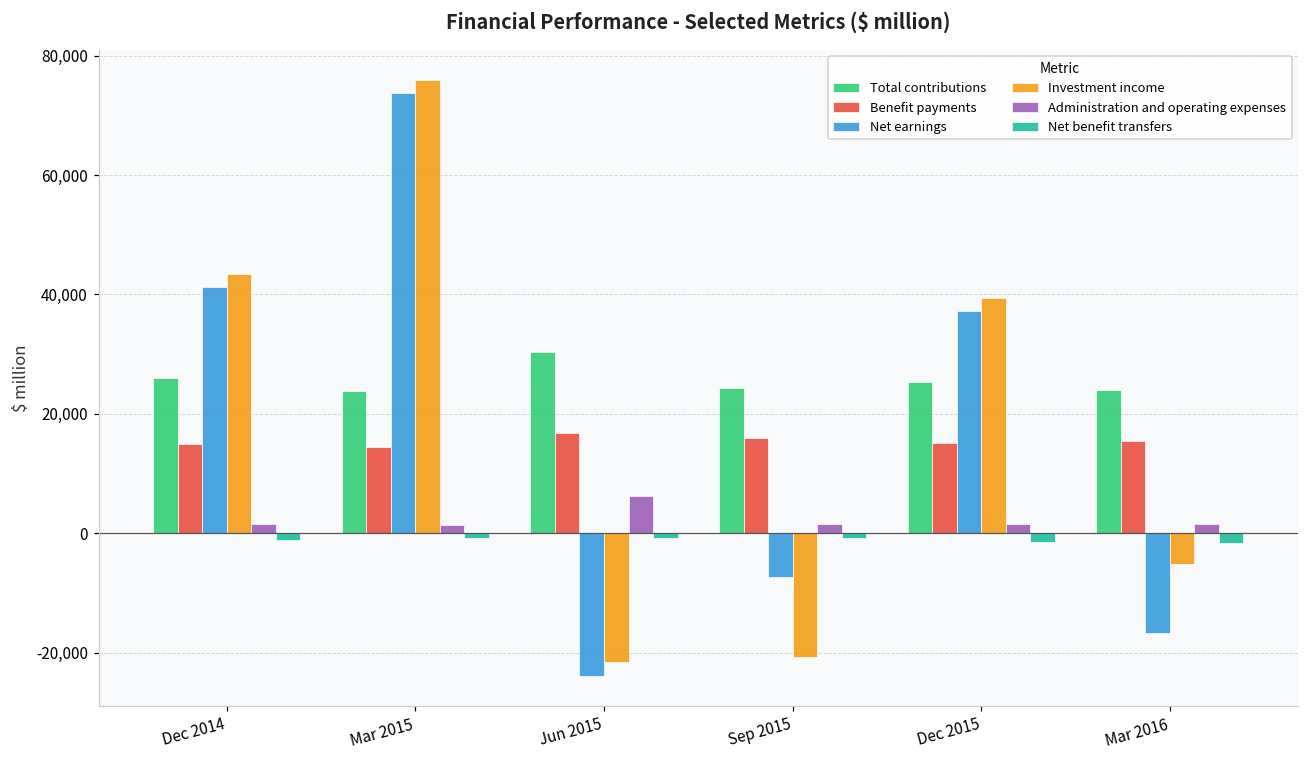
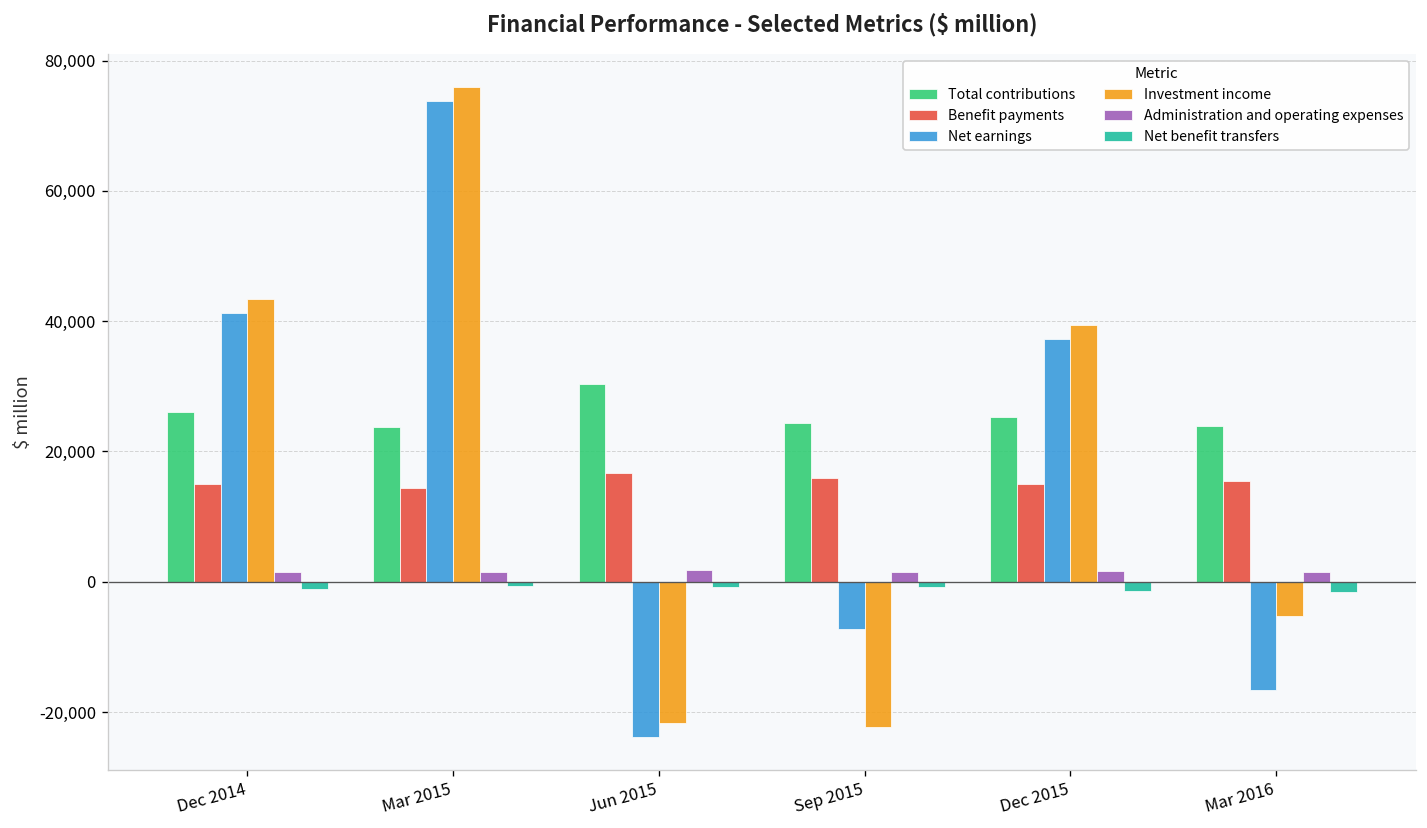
  {
    "Benefit payments": {
      "Dec 2014": "15,000",
      "Mar 2015": "14,000",
      "Jun 2015": "17,000",
      "Sep 2015": "16,000",
      "Dec 2015": "15,000",
      "Mar 2016": "15,000"
    },
    "Net earnings": {
      "Dec 2014": "41,000",
      "Mar 2015": "74,000",
      "Jun 2015": "-24,000",
      "Sep 2015": "-7,000",
      "Dec 2015": "37,000",
      "Mar 2016": "-17,000"
    },
    "Investment income": {
      "Dec 2014": "43,000",
      "Mar 2015": "76,000",
      "Jun 2015": "-22,000",
-     "Sep 2015": "-21,000",
+     "Sep 2015": "-22,000",
      "Dec 2015": "39,000",
      "Mar 2016": "-5,000"
    },
    "Administration and operating expenses": {
      "Dec 2014": "2,000",
      "Mar 2015": "1,000",
-     "Jun 2015": "6,000",
+     "Jun 2015": "2,000",
      "Sep 2015": "2,000",
      "Dec 2015": "2,000",
      "Mar 2016": "2,000"
    }
  }
